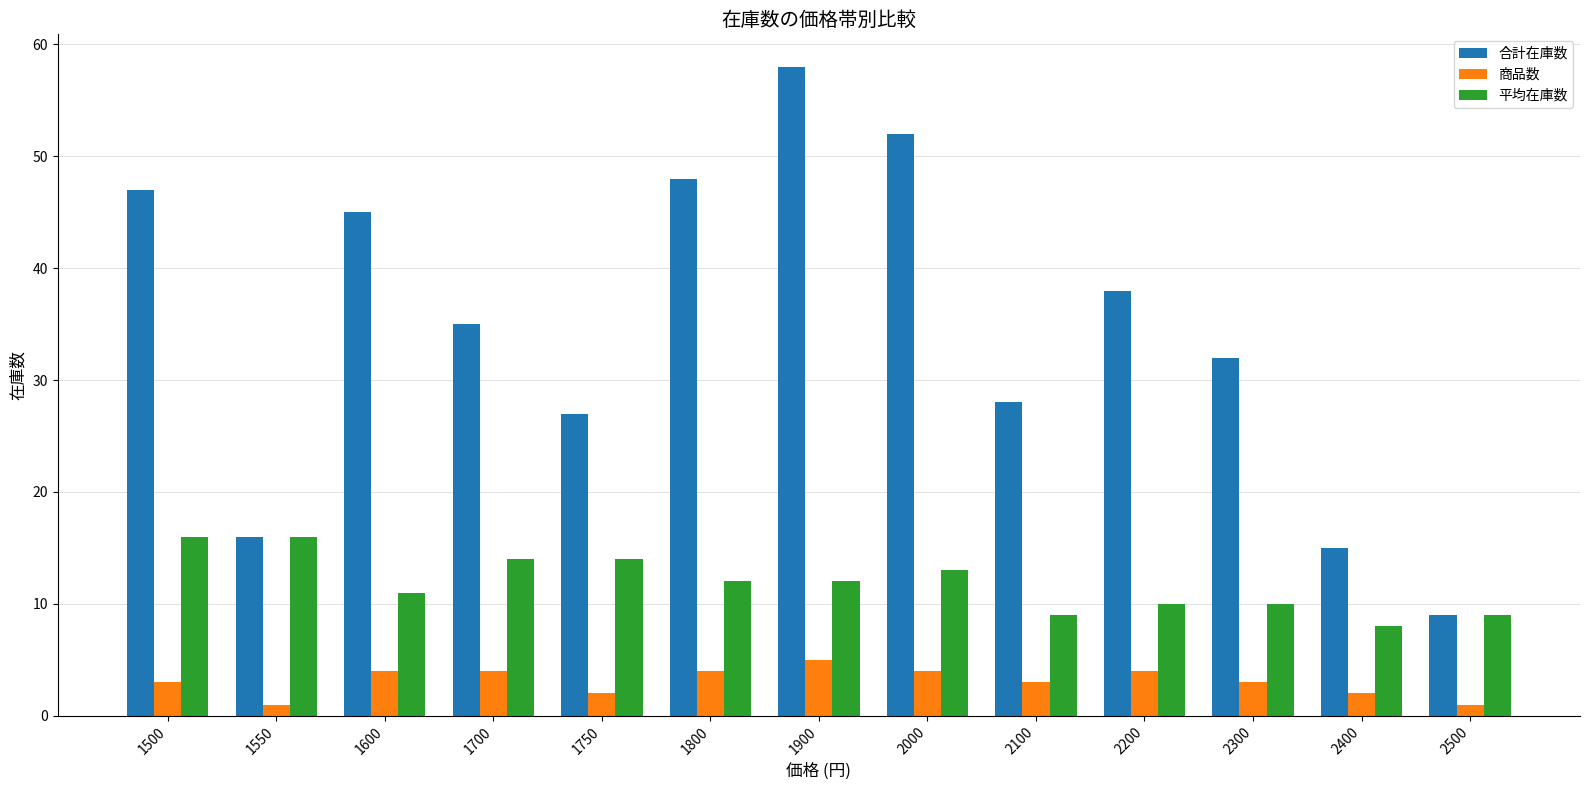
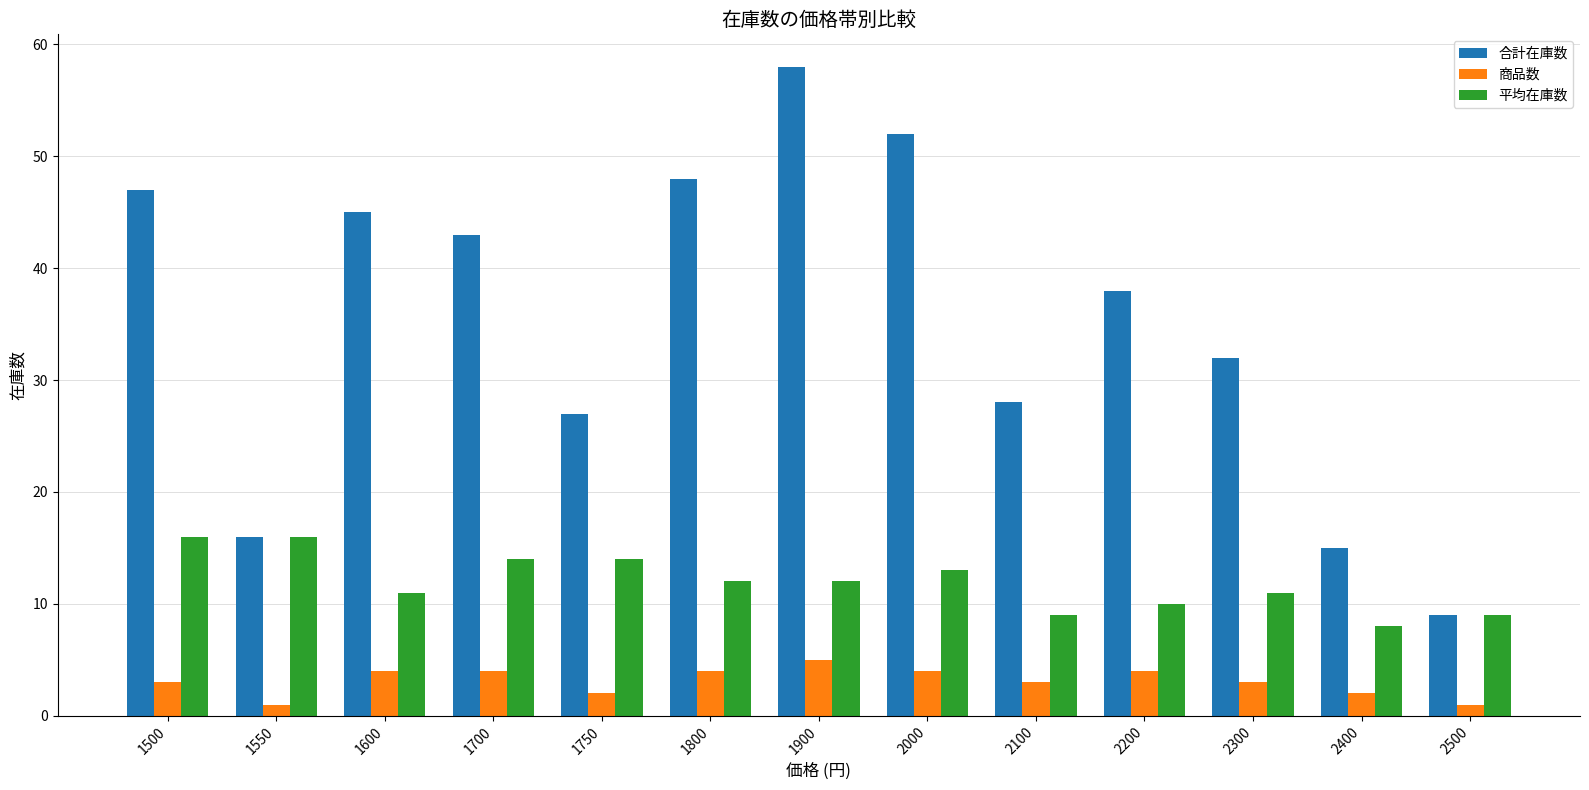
  {
    "合計在庫数": {
      "1500": 47,
      "1550": 16,
      "1600": 45,
-     "1700": 35,
+     "1700": 43,
      "1750": 27,
      "1800": 48,
      "1900": 58,
      "2000": 52,
      "2100": 28,
      "2200": 38,
      "2300": 32,
      "2400": 15,
      "2500": 9
    },
    "商品数": {
      "1500": 3,
      "1550": 1,
      "1600": 4,
      "1700": 4,
      "1750": 2,
      "1800": 4,
      "1900": 5,
      "2000": 4,
      "2100": 3,
      "2200": 4,
      "2300": 3,
      "2400": 2,
      "2500": 1
    },
    "平均在庫数": {
      "1500": 16,
      "1550": 16,
      "1600": 11,
      "1700": 14,
      "1750": 14,
      "1800": 12,
      "1900": 12,
      "2000": 13,
      "2100": 9,
      "2200": 10,
-     "2300": 10,
+     "2300": 11,
      "2400": 8,
      "2500": 9
    }
  }
